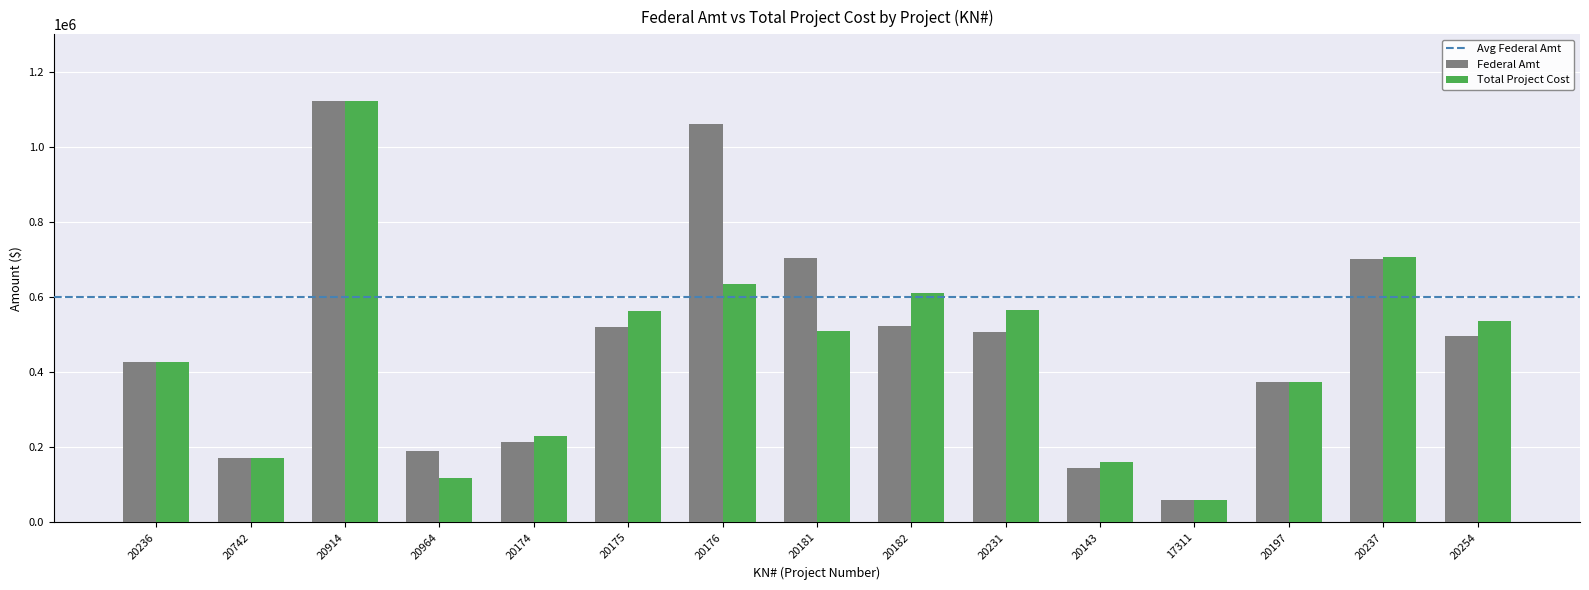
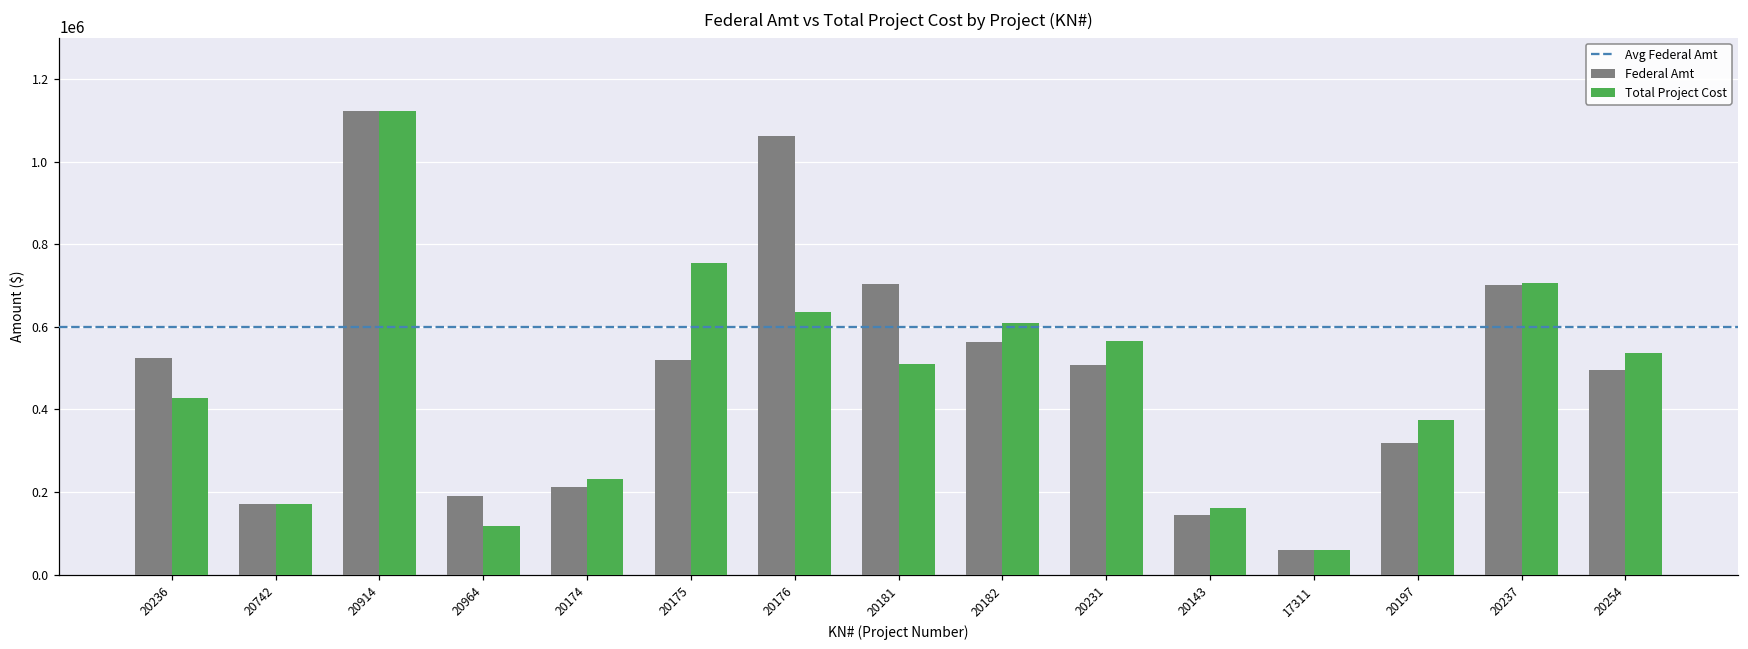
  {
    "Federal Amt": {
-     "20236": 430000,
+     "20236": 520000,
      "20742": 170000,
      "20914": 1120000,
      "20964": 190000,
      "20174": 210000,
      "20175": 520000,
      "20176": 1060000,
      "20181": 700000,
-     "20182": 520000,
+     "20182": 560000,
      "20231": 510000,
      "20143": 140000,
      "17311": 60000,
-     "20197": 370000,
+     "20197": 320000,
      "20237": 700000,
      "20254": 500000
    },
    "Total Project Cost": {
      "20236": 430000,
      "20742": 170000,
      "20914": 1120000,
      "20964": 120000,
      "20174": 230000,
-     "20175": 560000,
+     "20175": 750000,
      "20176": 640000,
      "20181": 510000,
      "20182": 610000,
      "20231": 570000,
      "20143": 160000,
      "17311": 60000,
      "20197": 370000,
      "20237": 710000,
      "20254": 540000
    }
  }
